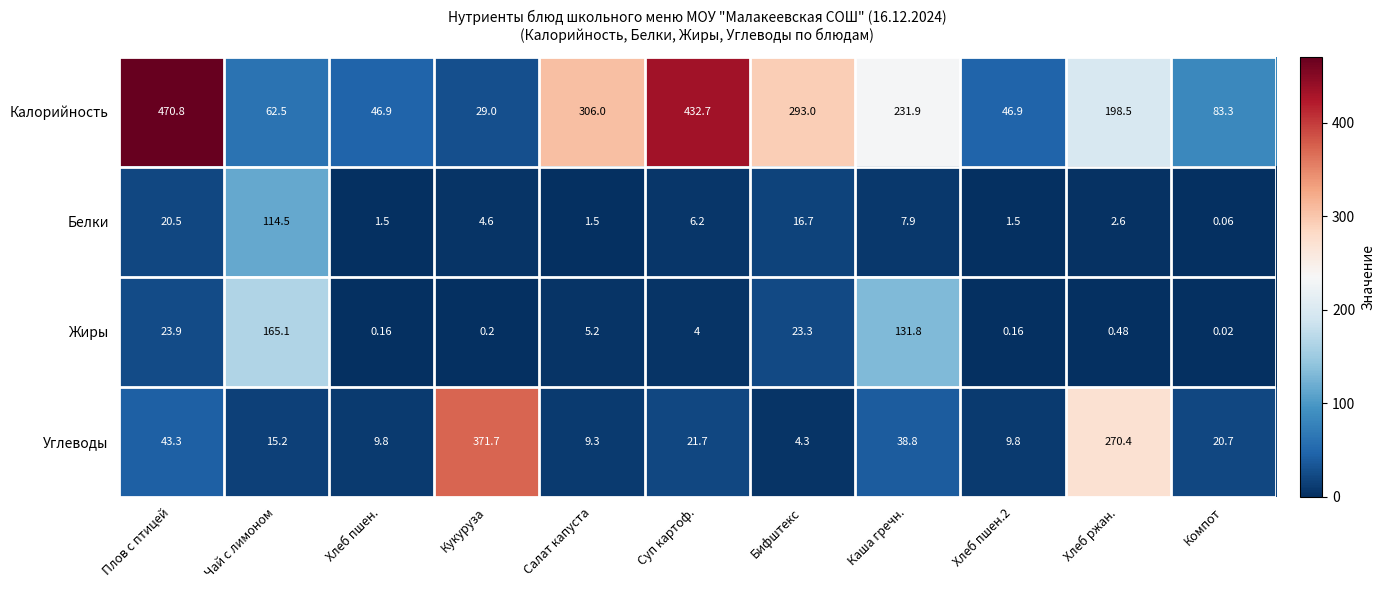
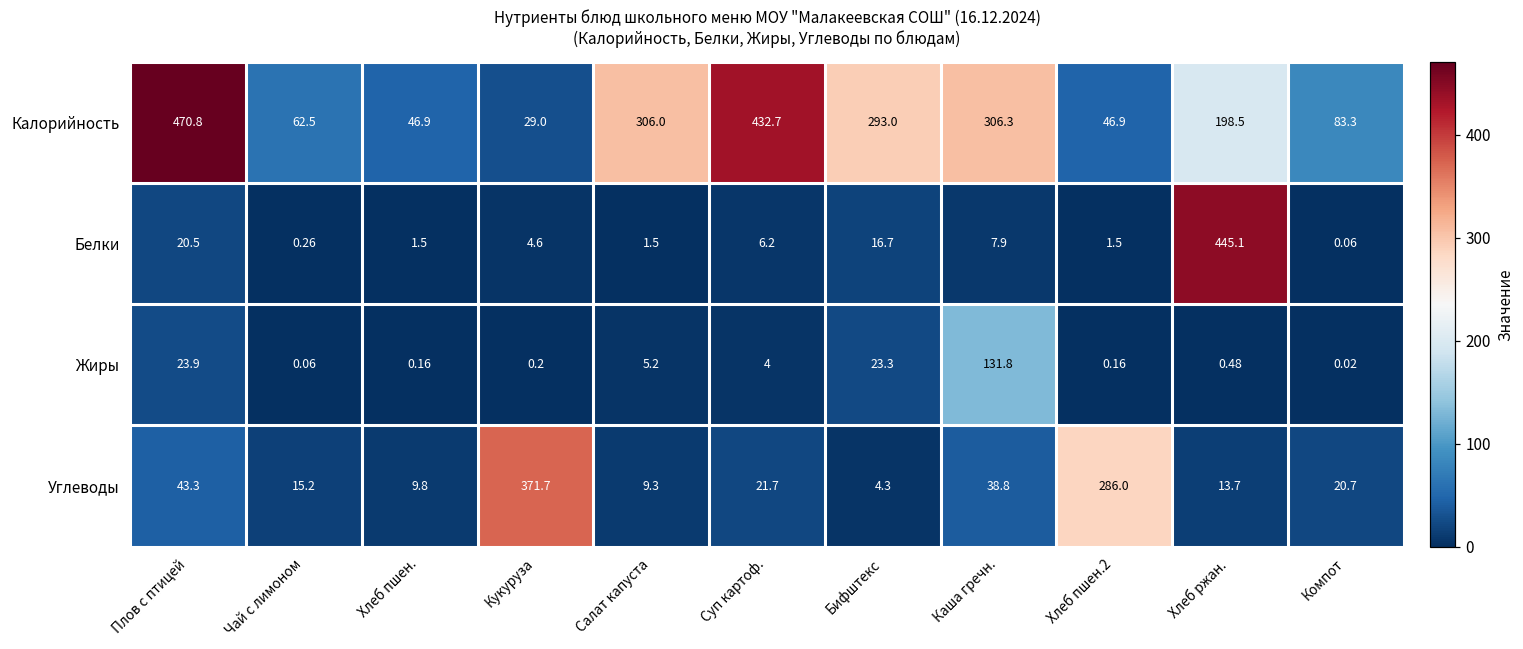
  {
    "Калорийность": {
      "Плов с птицей": 470.8,
      "Чай с лимоном": 62.5,
      "Хлеб пшен.": 46.9,
      "Кукуруза": 29.0,
      "Салат капуста": 306.0,
      "Суп картоф.": 432.7,
      "Бифштекс": 293.0,
-     "Каша гречн.": 231.9,
+     "Каша гречн.": 306.3,
      "Хлеб пшен.2": 46.9,
      "Хлеб ржан.": 198.5,
      "Компот": 83.3
    },
    "Белки": {
      "Плов с птицей": 20.5,
-     "Чай с лимоном": 114.5,
+     "Чай с лимоном": 0.26,
      "Хлеб пшен.": 1.5,
      "Кукуруза": 4.6,
      "Салат капуста": 1.5,
      "Суп картоф.": 6.2,
      "Бифштекс": 16.7,
      "Каша гречн.": 7.9,
      "Хлеб пшен.2": 1.5,
-     "Хлеб ржан.": 2.6,
+     "Хлеб ржан.": 445.1,
      "Компот": 0.06
    },
    "Жиры": {
      "Плов с птицей": 23.9,
-     "Чай с лимоном": 165.1,
+     "Чай с лимоном": 0.06,
      "Хлеб пшен.": 0.16,
      "Кукуруза": 0.2,
      "Салат капуста": 5.2,
      "Суп картоф.": 4,
      "Бифштекс": 23.3,
      "Каша гречн.": 131.8,
      "Хлеб пшен.2": 0.16,
      "Хлеб ржан.": 0.48,
      "Компот": 0.02
    },
    "Углеводы": {
      "Плов с птицей": 43.3,
      "Чай с лимоном": 15.2,
      "Хлеб пшен.": 9.8,
      "Кукуруза": 371.7,
      "Салат капуста": 9.3,
      "Суп картоф.": 21.7,
      "Бифштекс": 4.3,
      "Каша гречн.": 38.8,
-     "Хлеб пшен.2": 9.8,
-     "Хлеб ржан.": 270.4,
+     "Хлеб пшен.2": 286.0,
+     "Хлеб ржан.": 13.7,
      "Компот": 20.7
    }
  }
